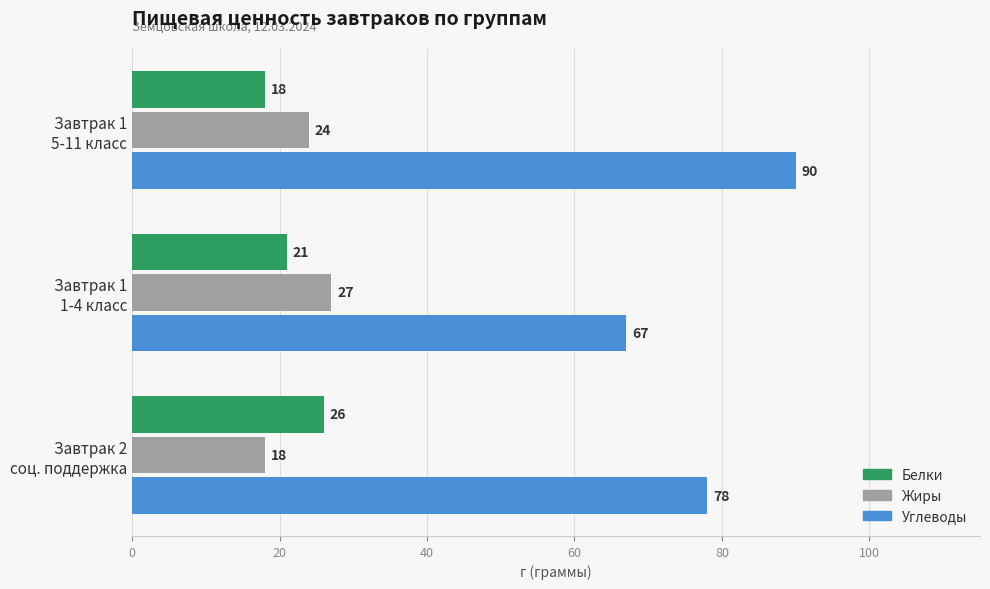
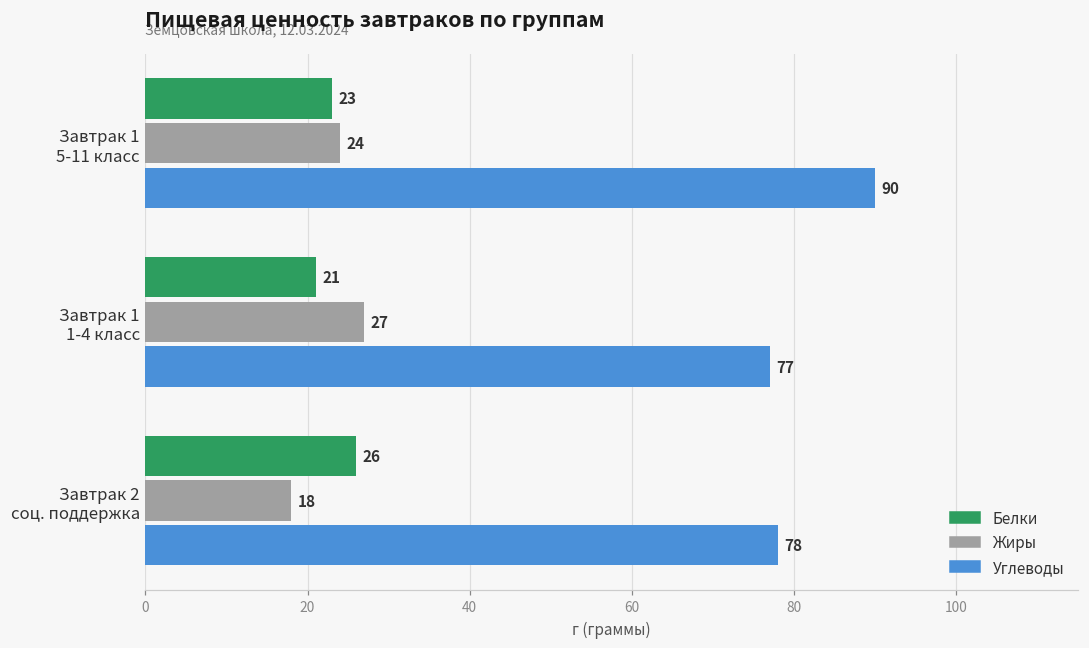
  {
    "Белки": {
-     "Завтрак 1 5-11 класс": 18,
+     "Завтрак 1 5-11 класс": 23,
      "Завтрак 1 1-4 класс": 21,
      "Завтрак 2 соц. поддержка": 26
    },
    "Жиры": {
      "Завтрак 1 5-11 класс": 24,
      "Завтрак 1 1-4 класс": 27,
      "Завтрак 2 соц. поддержка": 18
    },
    "Углеводы": {
      "Завтрак 1 5-11 класс": 90,
-     "Завтрак 1 1-4 класс": 67,
+     "Завтрак 1 1-4 класс": 77,
      "Завтрак 2 соц. поддержка": 78
    }
  }
